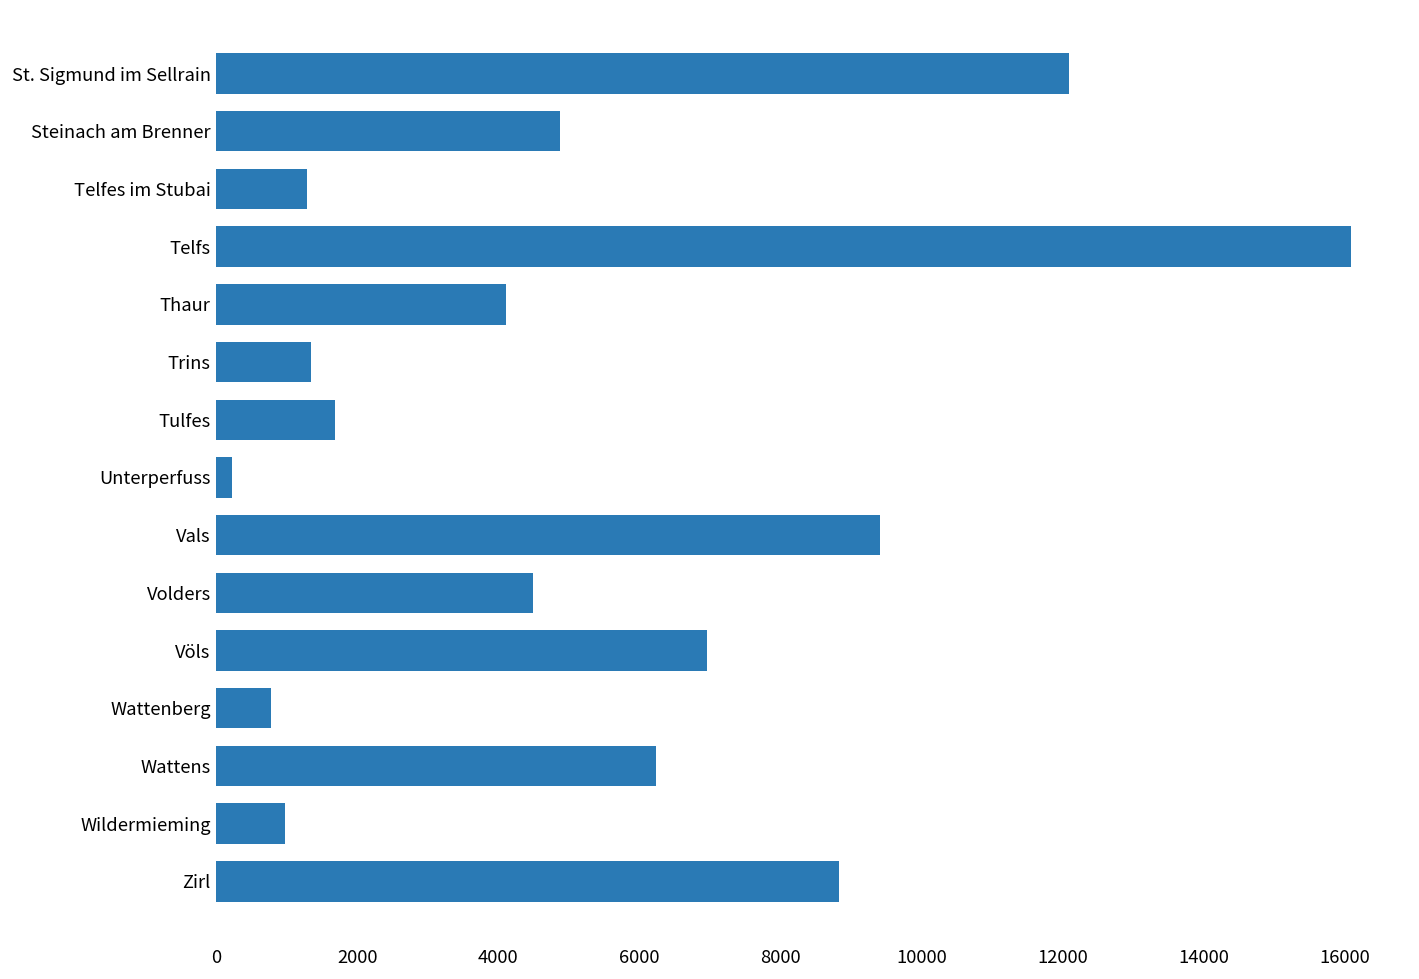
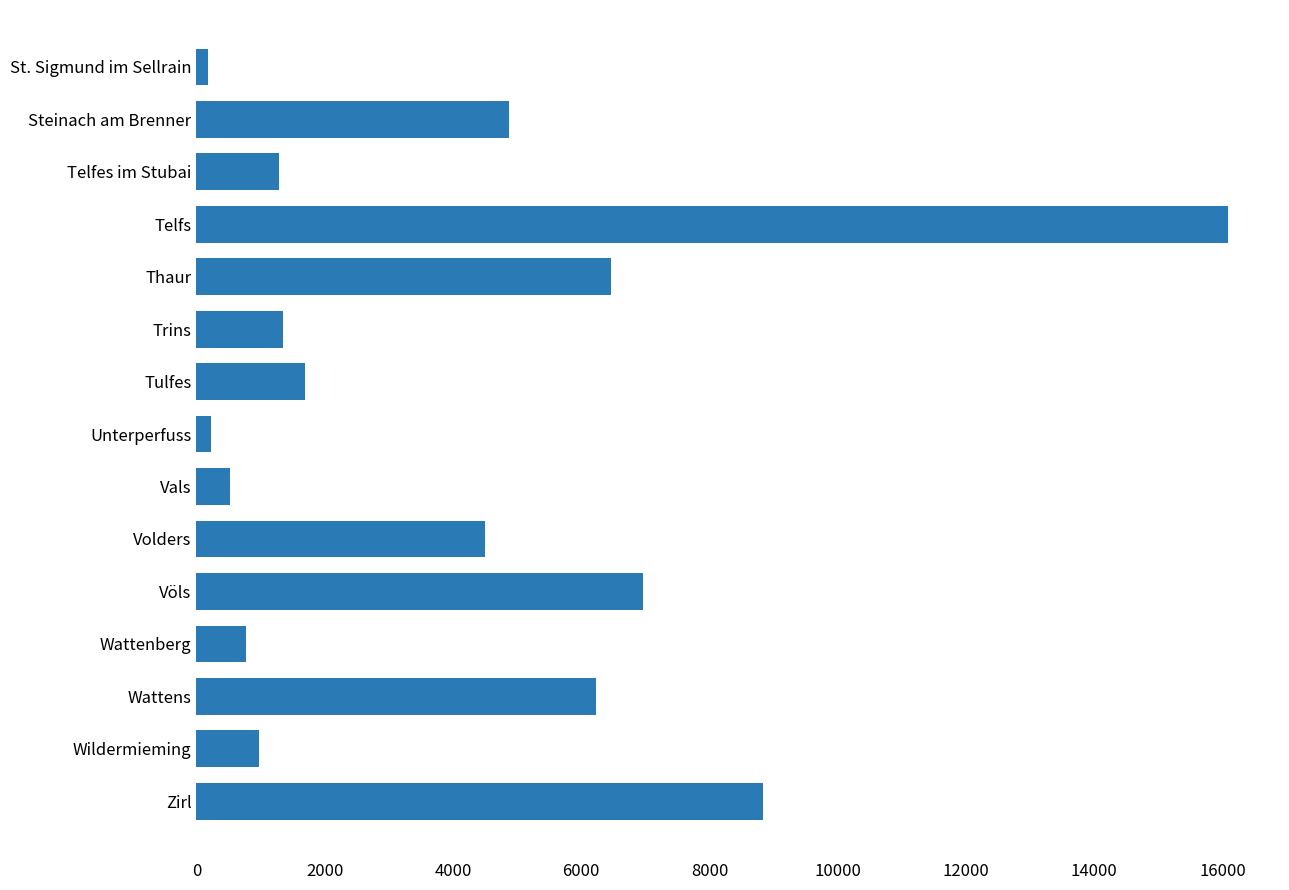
  {
-   "St. Sigmund im Sellrain": 12100,
+   "St. Sigmund im Sellrain": 200,
    "Steinach am Brenner": 4900,
    "Telfes im Stubai": 1300,
    "Telfs": 16100,
-   "Thaur": 4100,
+   "Thaur": 6500,
    "Trins": 1300,
    "Tulfes": 1700,
    "Unterperfuss": 200,
-   "Vals": 9400,
+   "Vals": 500,
    "Volders": 4500,
    "Völs": 7000,
    "Wattenberg": 800,
    "Wattens": 6200,
    "Wildermieming": 1000,
    "Zirl": 8800
  }
